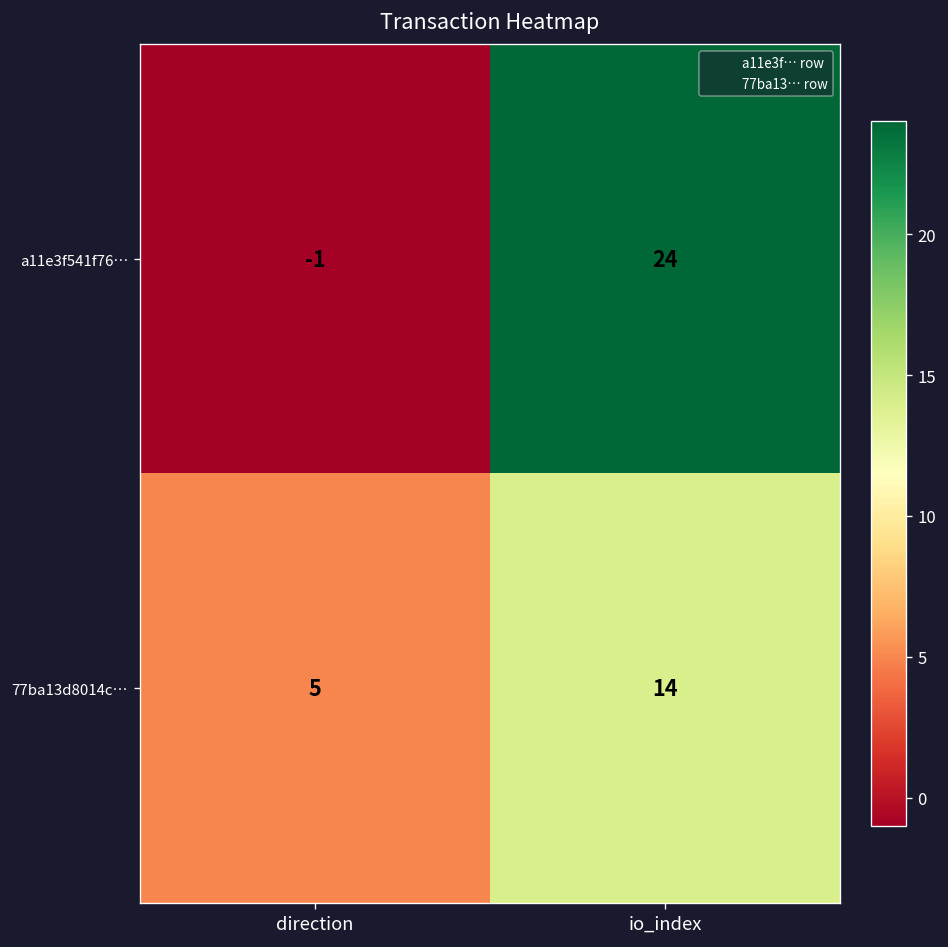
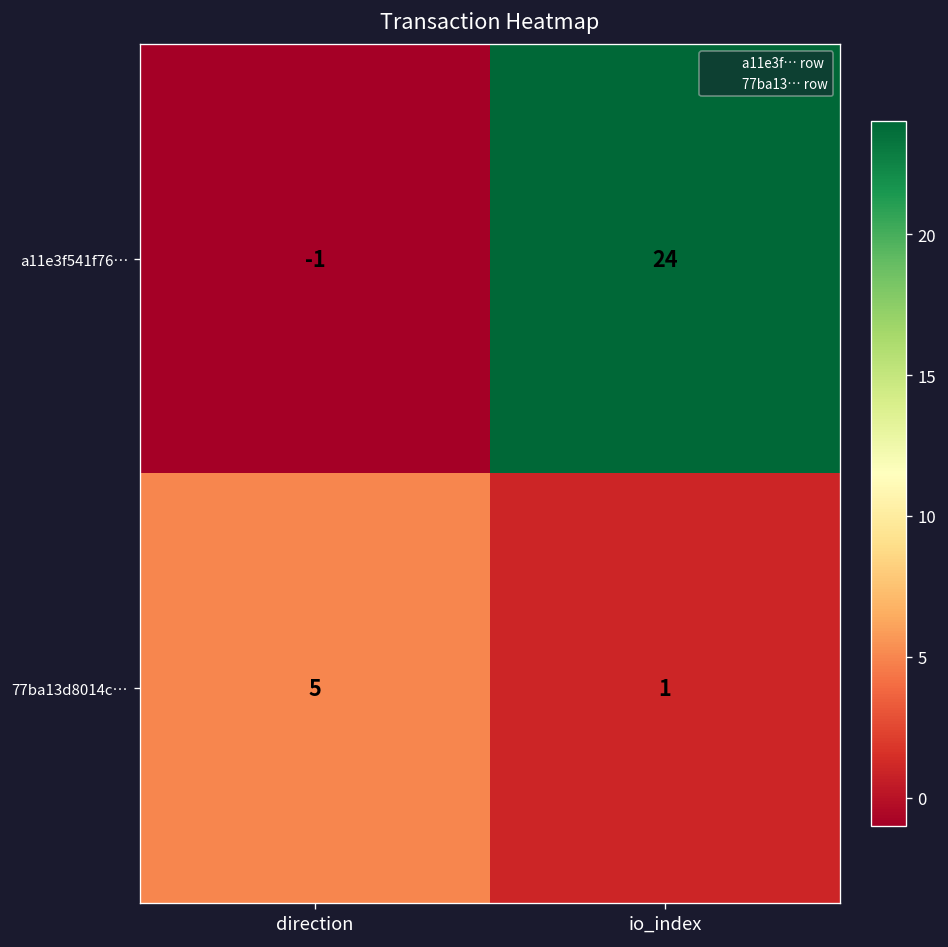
  {
    "a11e3f541f76…": {
      "direction": -1,
      "io_index": 24
    },
    "77ba13d8014c…": {
      "direction": 5,
-     "io_index": 14
+     "io_index": 1
    }
  }
